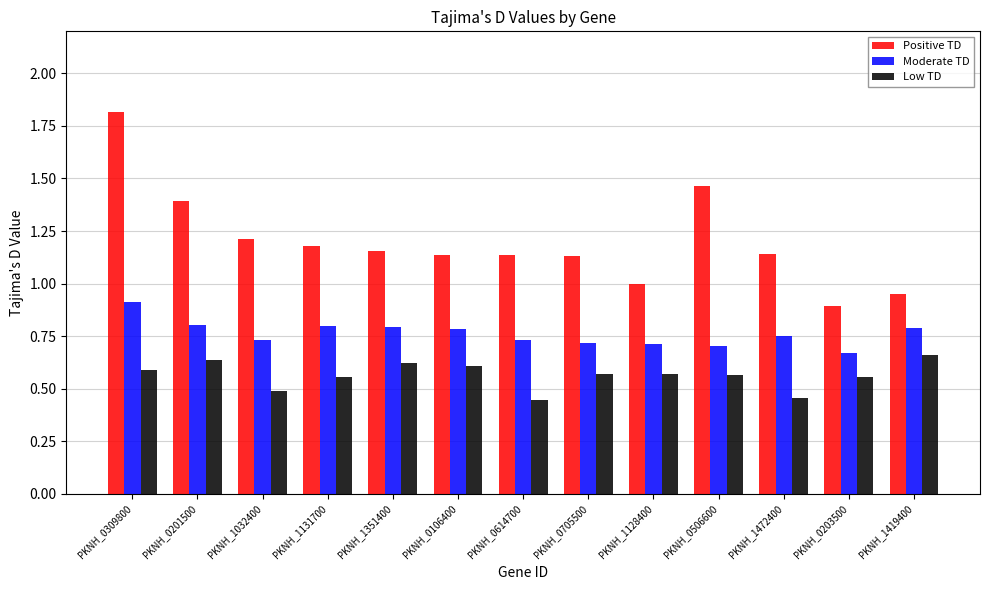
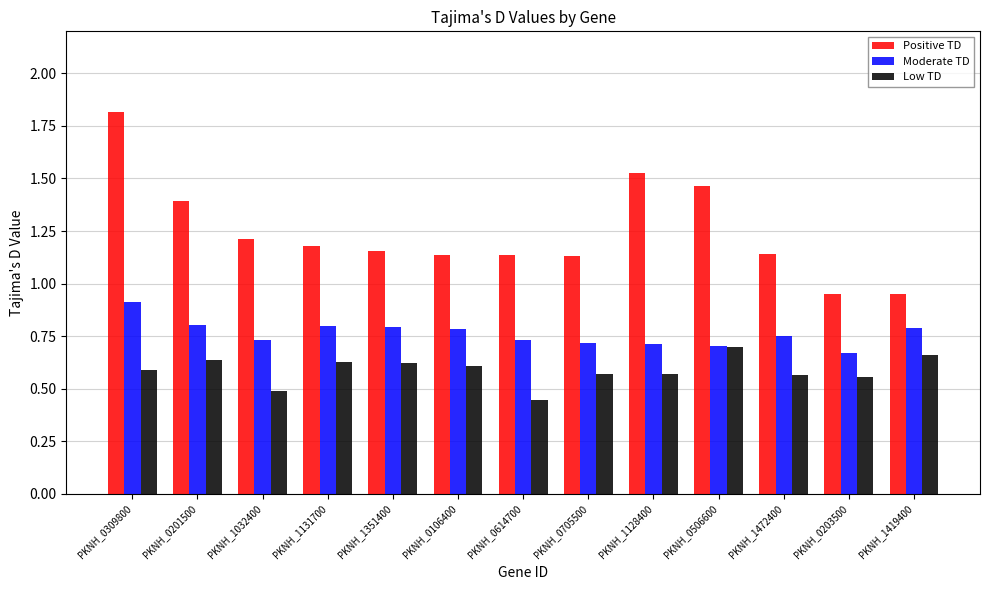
  {
    "Positive TD": {
      "PKNH_0309800": 1.81,
      "PKNH_0201500": 1.39,
      "PKNH_1032400": 1.21,
      "PKNH_1131700": 1.18,
      "PKNH_1351400": 1.15,
      "PKNH_0106400": 1.13,
      "PKNH_0614700": 1.13,
      "PKNH_0705500": 1.13,
-     "PKNH_1128400": 1.00,
+     "PKNH_1128400": 1.52,
      "PKNH_0506600": 1.46,
      "PKNH_1472400": 1.14,
-     "PKNH_0203500": 0.89,
+     "PKNH_0203500": 0.95,
      "PKNH_1419400": 0.95
    },
    "Moderate TD": {
      "PKNH_0309800": 0.91,
      "PKNH_0201500": 0.80,
      "PKNH_1032400": 0.73,
      "PKNH_1131700": 0.80,
      "PKNH_1351400": 0.79,
      "PKNH_0106400": 0.78,
      "PKNH_0614700": 0.73,
      "PKNH_0705500": 0.72,
      "PKNH_1128400": 0.71,
      "PKNH_0506600": 0.70,
      "PKNH_1472400": 0.75,
      "PKNH_0203500": 0.67,
      "PKNH_1419400": 0.79
    },
    "Low TD": {
      "PKNH_0309800": 0.59,
      "PKNH_0201500": 0.64,
      "PKNH_1032400": 0.49,
-     "PKNH_1131700": 0.56,
+     "PKNH_1131700": 0.63,
      "PKNH_1351400": 0.62,
      "PKNH_0106400": 0.61,
      "PKNH_0614700": 0.45,
      "PKNH_0705500": 0.57,
      "PKNH_1128400": 0.57,
-     "PKNH_0506600": 0.56,
-     "PKNH_1472400": 0.46,
+     "PKNH_0506600": 0.70,
+     "PKNH_1472400": 0.56,
      "PKNH_0203500": 0.55,
      "PKNH_1419400": 0.66
    }
  }
